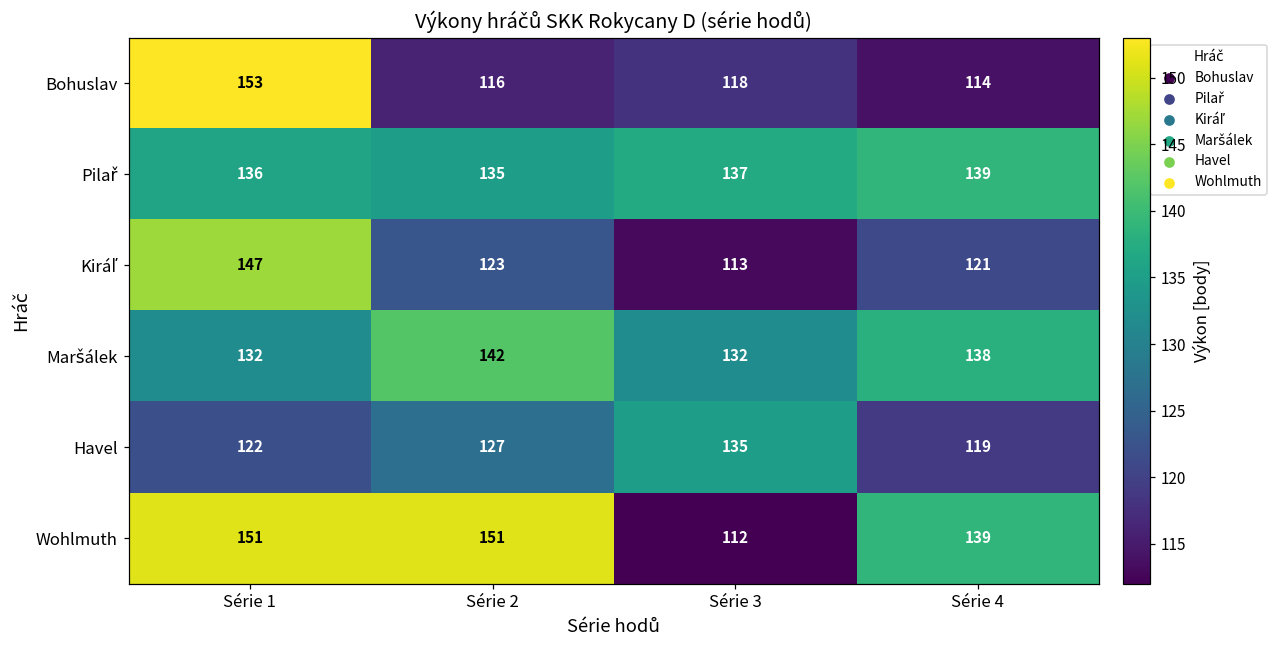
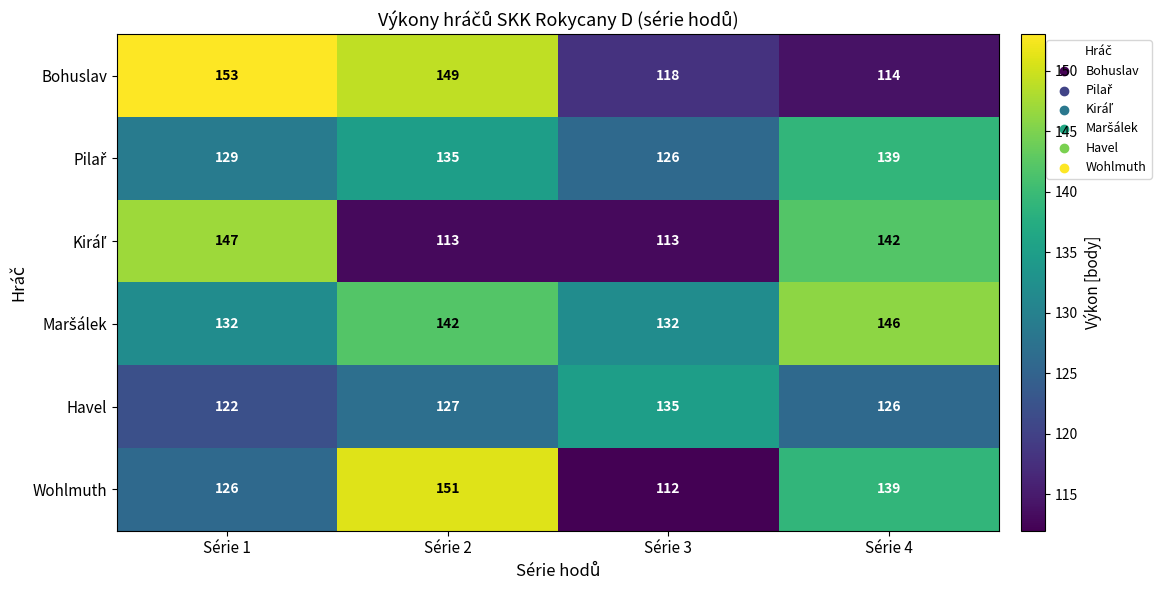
  {
    "Bohuslav": {
      "Série 1": 153,
-     "Série 2": 116,
+     "Série 2": 149,
      "Série 3": 118,
      "Série 4": 114
    },
    "Pilař": {
-     "Série 1": 136,
+     "Série 1": 129,
      "Série 2": 135,
-     "Série 3": 137,
+     "Série 3": 126,
      "Série 4": 139
    },
    "Kiráľ": {
      "Série 1": 147,
-     "Série 2": 123,
+     "Série 2": 113,
      "Série 3": 113,
-     "Série 4": 121
+     "Série 4": 142
    },
    "Maršálek": {
      "Série 1": 132,
      "Série 2": 142,
      "Série 3": 132,
-     "Série 4": 138
+     "Série 4": 146
    },
    "Havel": {
      "Série 1": 122,
      "Série 2": 127,
      "Série 3": 135,
-     "Série 4": 119
+     "Série 4": 126
    },
    "Wohlmuth": {
-     "Série 1": 151,
+     "Série 1": 126,
      "Série 2": 151,
      "Série 3": 112,
      "Série 4": 139
    }
  }
